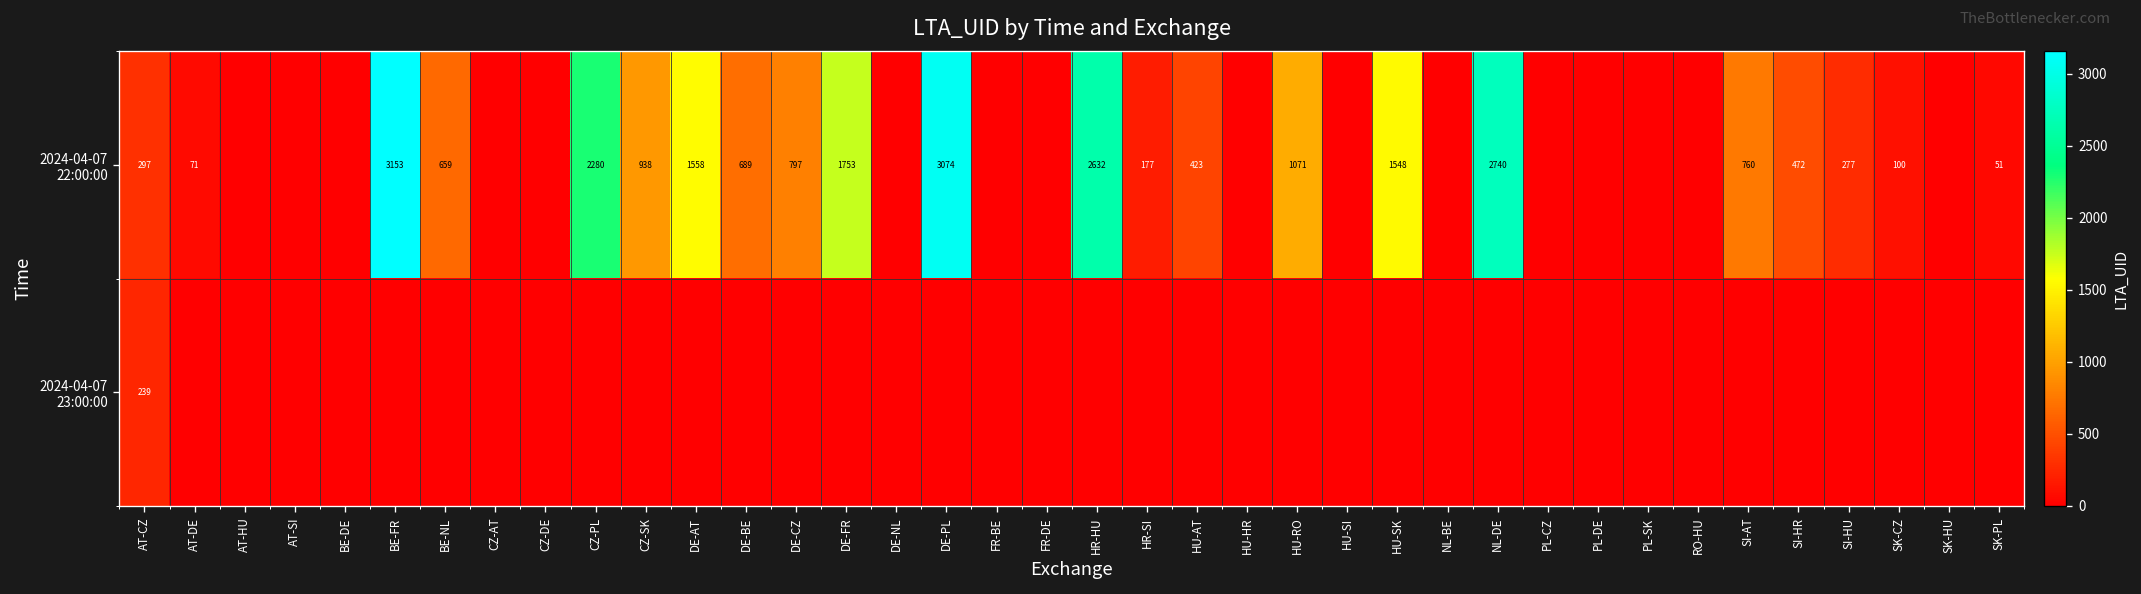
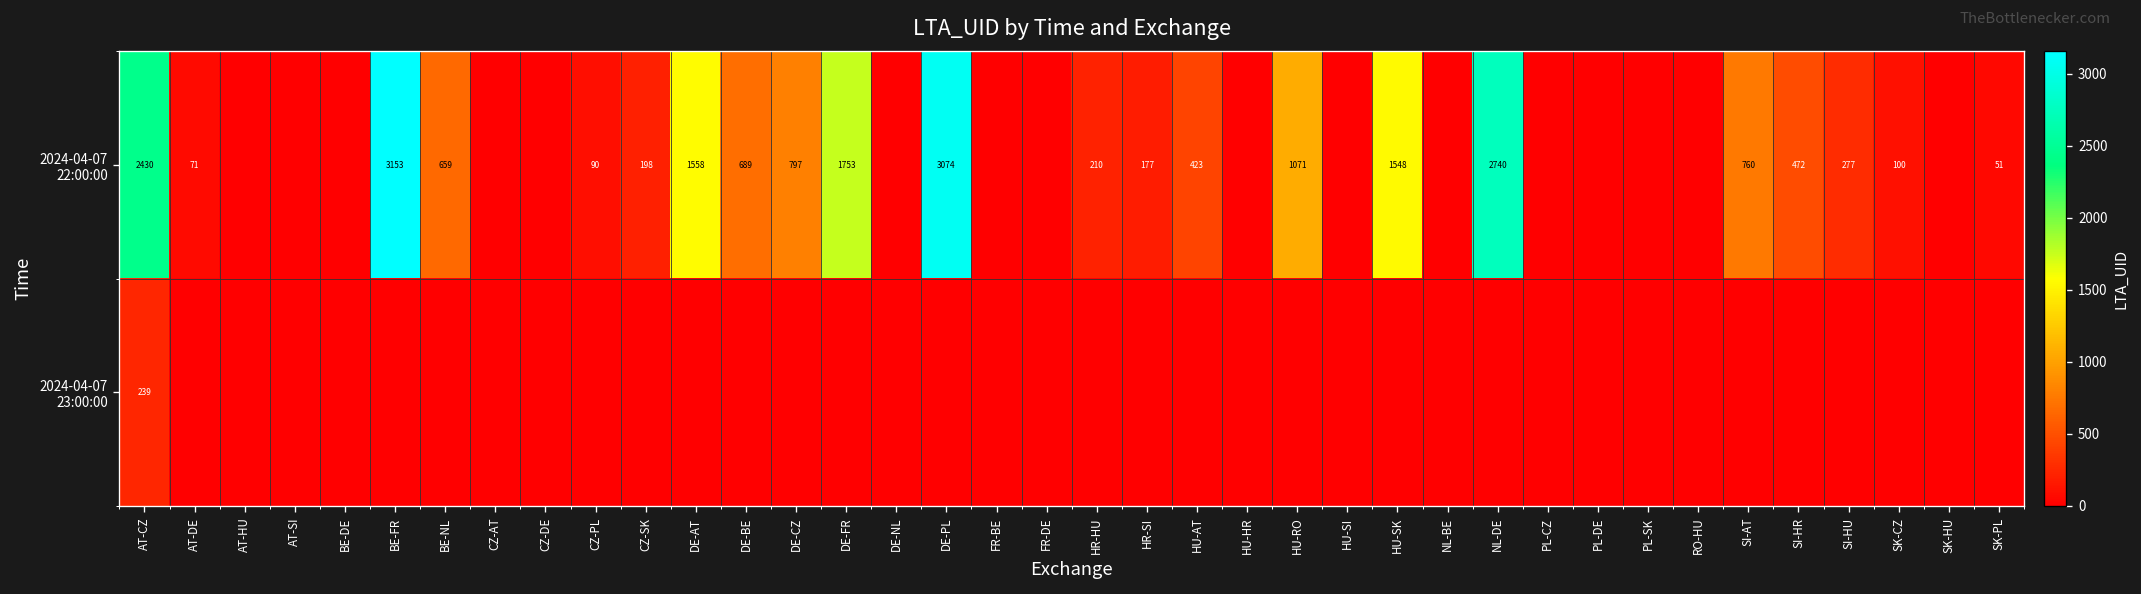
  {
    "2024-04-07 22:00:00": {
-     "AT-CZ": 297,
+     "AT-CZ": 2430,
      "AT-DE": 71,
      "BE-FR": 3153,
      "BE-NL": 659,
-     "CZ-PL": 2280,
-     "CZ-SK": 938,
+     "CZ-PL": 90,
+     "CZ-SK": 198,
      "DE-AT": 1558,
      "DE-BE": 689,
      "DE-CZ": 797,
      "DE-FR": 1753,
      "DE-PL": 3074,
-     "HR-HU": 2632,
+     "HR-HU": 210,
      "HR-SI": 177,
      "HU-AT": 423,
      "HU-RO": 1071,
      "HU-SK": 1548,
      "NL-DE": 2740,
      "SI-AT": 760,
      "SI-HR": 472,
      "SI-HU": 277,
      "SK-CZ": 100,
      "SK-PL": 51
    },
    "2024-04-07 23:00:00": {
      "AT-CZ": 239
    }
  }
